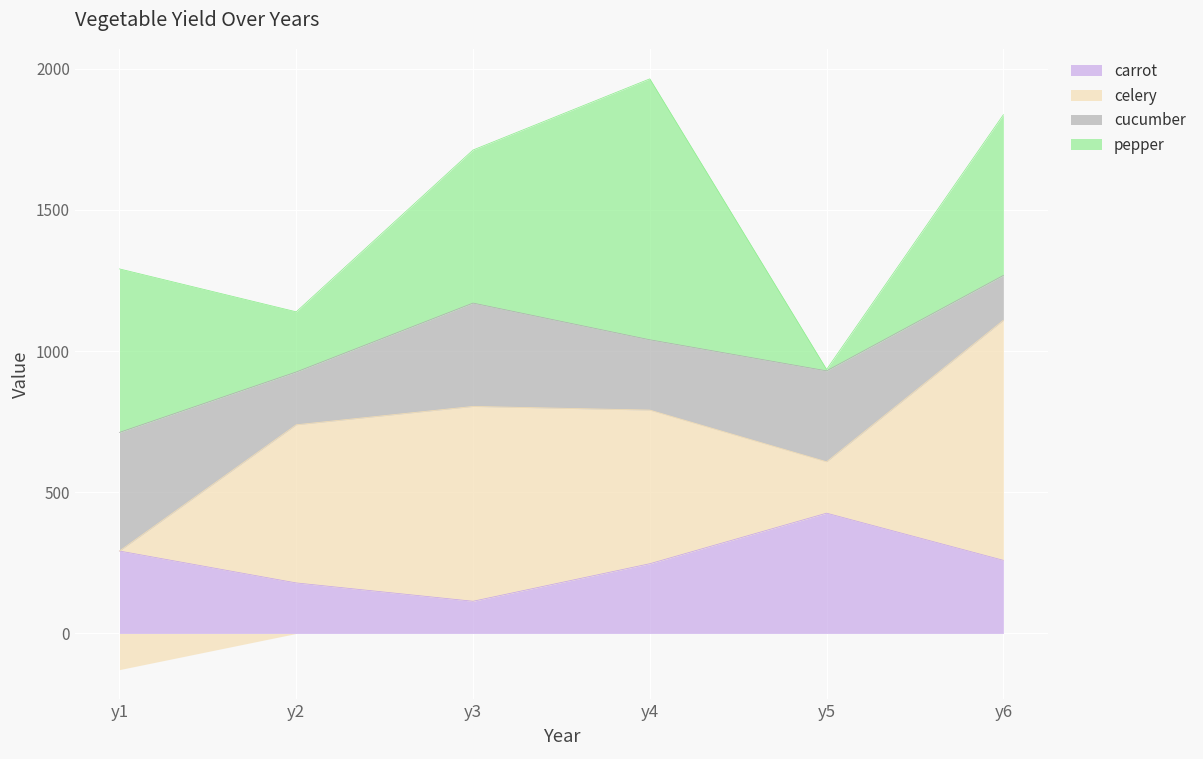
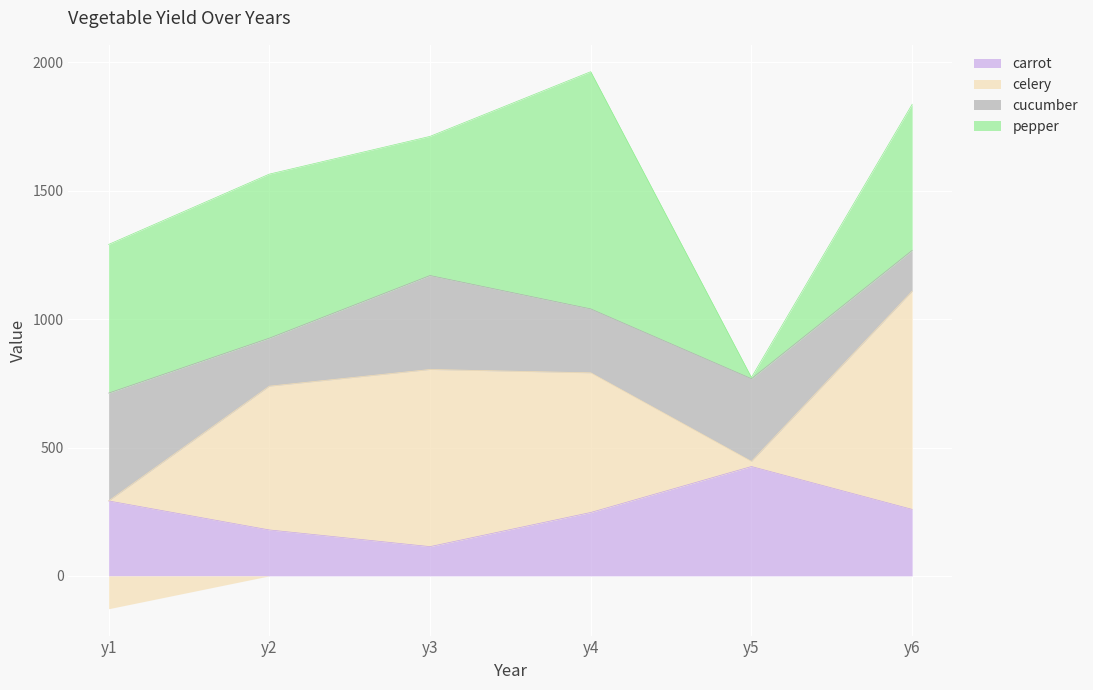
  {
    "celery": {
      "y2": 560,
      "y3": 690,
      "y4": 540,
-     "y5": 180,
+     "y5": 20,
      "y6": 850
    },
    "pepper": {
      "y1": 580,
-     "y2": 210,
+     "y2": 640,
      "y3": 540,
      "y4": 920,
      "y6": 570
    }
  }
